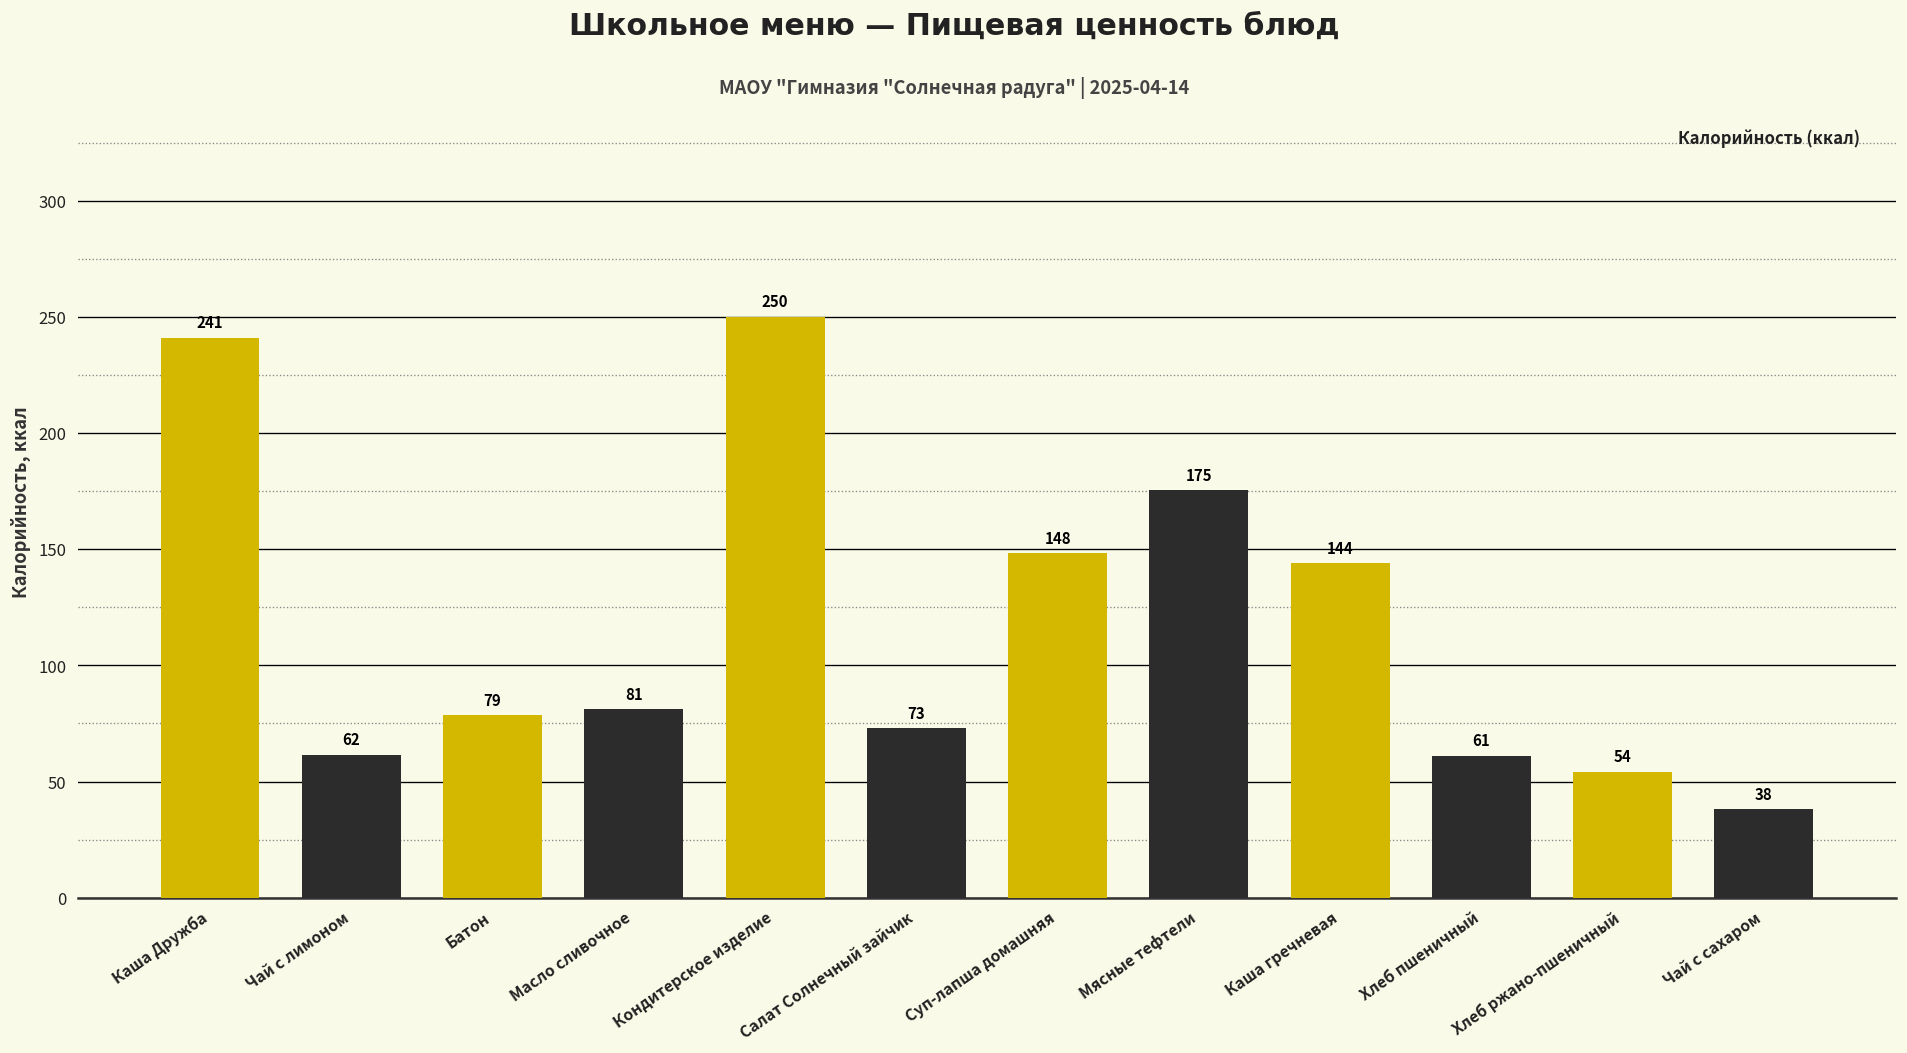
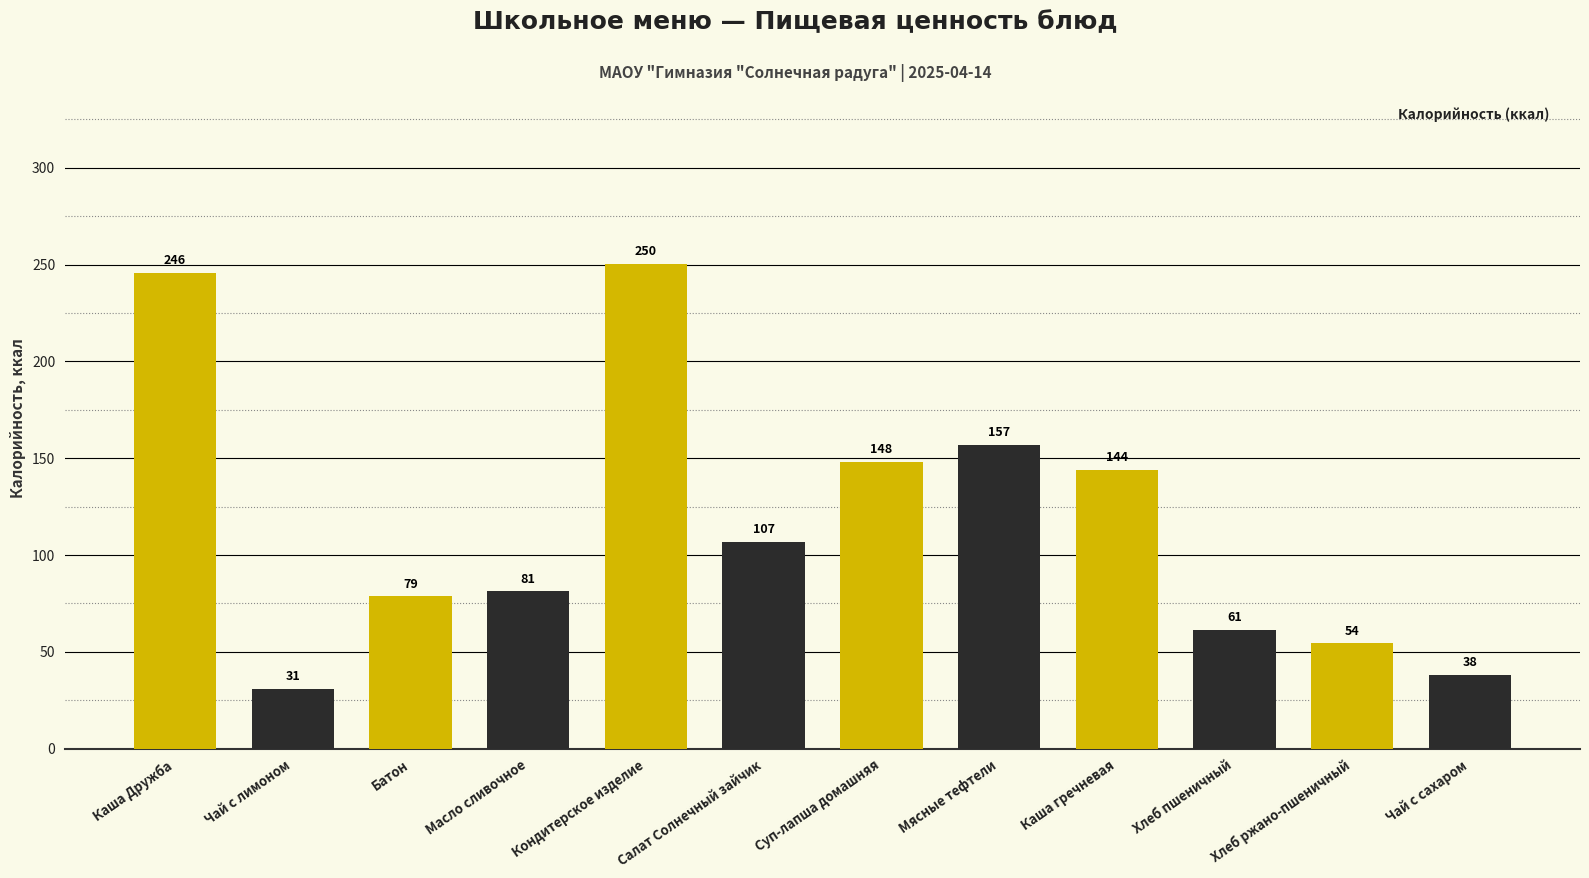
  {
-   "Каша Дружба": 241,
-   "Чай с лимоном": 62,
+   "Каша Дружба": 246,
+   "Чай с лимоном": 31,
    "Батон": 79,
    "Масло сливочное": 81,
    "Кондитерское изделие": 250,
-   "Салат Солнечный зайчик": 73,
+   "Салат Солнечный зайчик": 107,
    "Суп-лапша домашняя": 148,
-   "Мясные тефтели": 175,
+   "Мясные тефтели": 157,
    "Каша гречневая": 144,
    "Хлеб пшеничный": 61,
    "Хлеб ржано-пшеничный": 54,
    "Чай с сахаром": 38
  }
